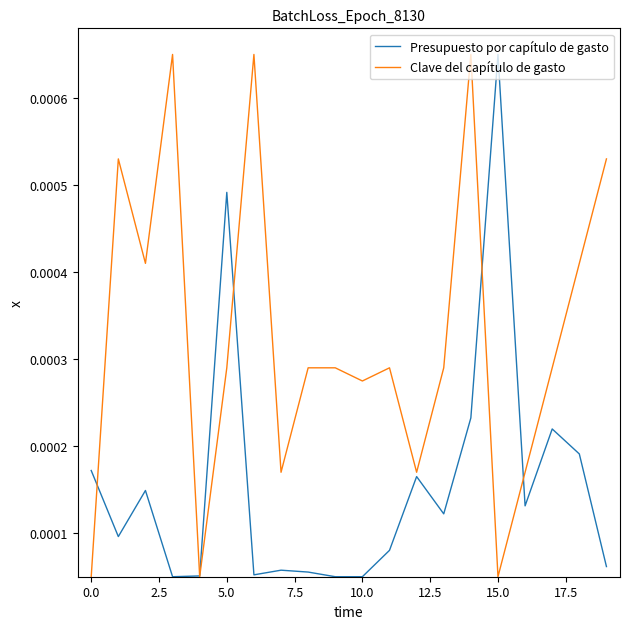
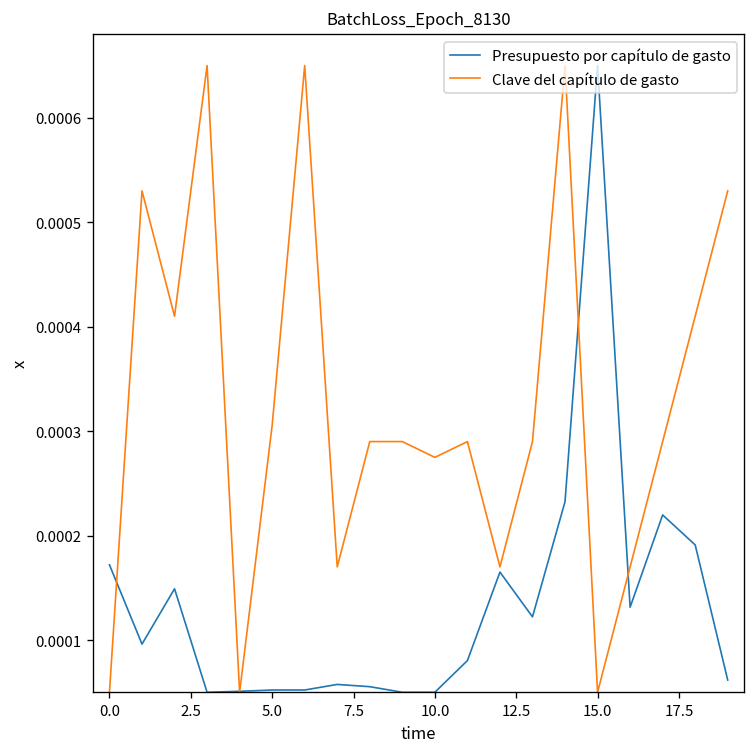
  {
    "Presupuesto por capítulo de gasto": {
      "0.0": 0.00017,
-     "5.0": 0.00049,
+     "5.0": 0.00005,
      "10.0": 0.00005
    },
    "Clave del capítulo de gasto": {
      "0.0": 0.00005,
-     "5.0": 0.00029,
+     "5.0": 0.00031,
      "10.0": 0.00027,
      "15.0": 0.00005
    }
  }
